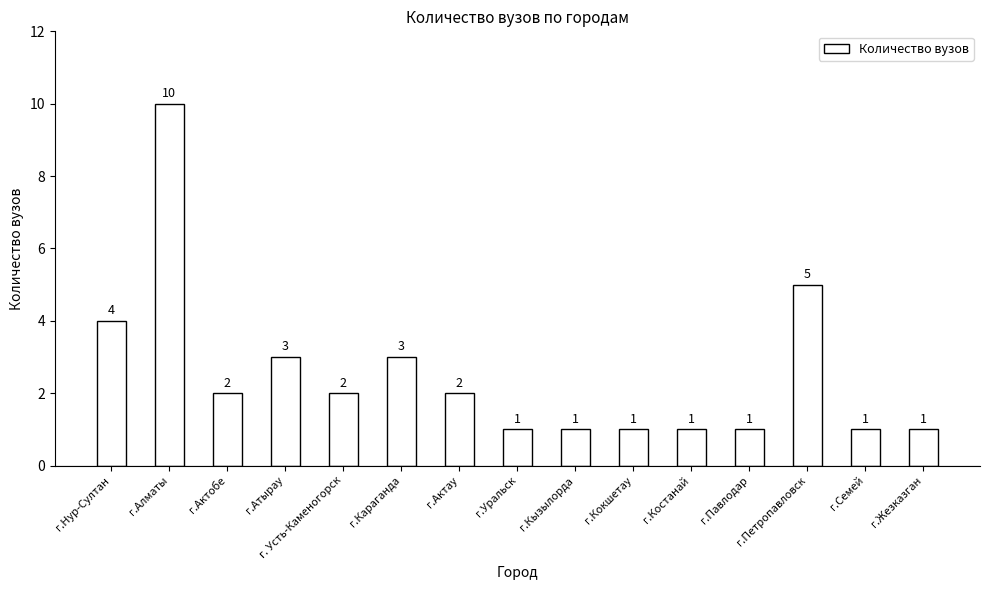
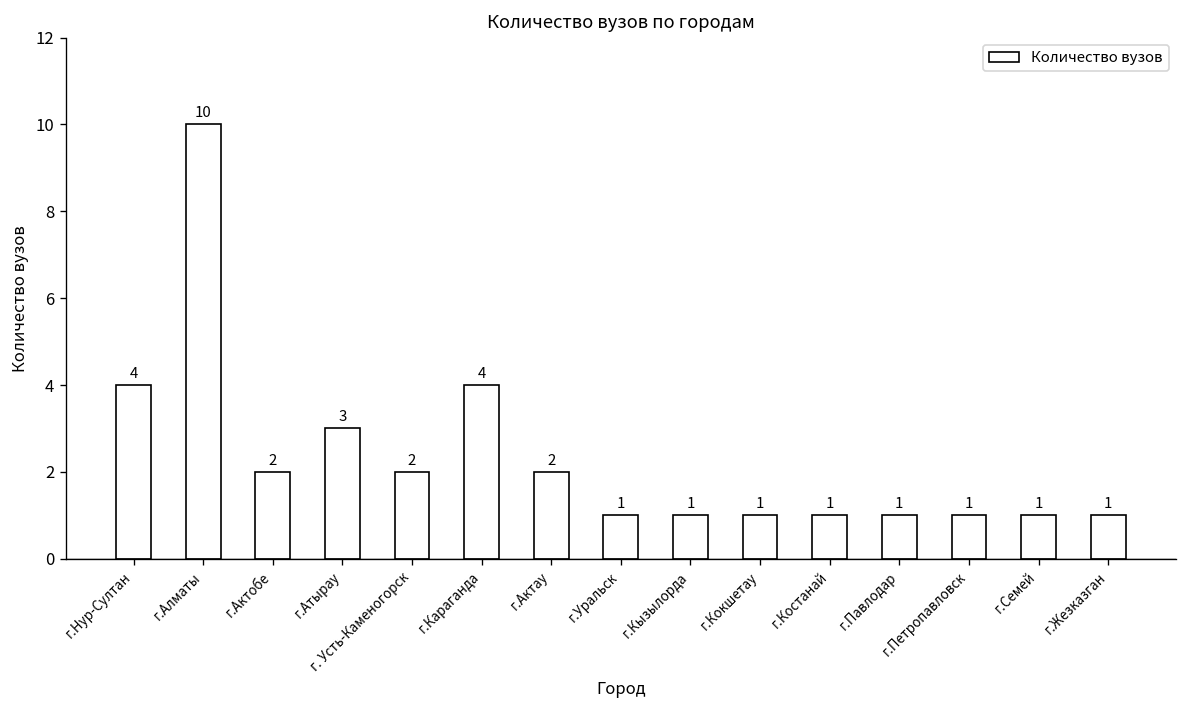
  {
    "г.Нур-Султан": 4,
    "г.Алматы": 10,
    "г.Актобе": 2,
    "г.Атырау": 3,
    "г. Усть-Каменогорск": 2,
-   "г.Караганда": 3,
+   "г.Караганда": 4,
    "г.Актау": 2,
    "г.Уральск": 1,
    "г.Кызылорда": 1,
    "г.Кокшетау": 1,
    "г.Костанай": 1,
    "г.Павлодар": 1,
-   "г.Петропавловск": 5,
+   "г.Петропавловск": 1,
    "г.Семей": 1,
    "г.Жезказган": 1
  }
